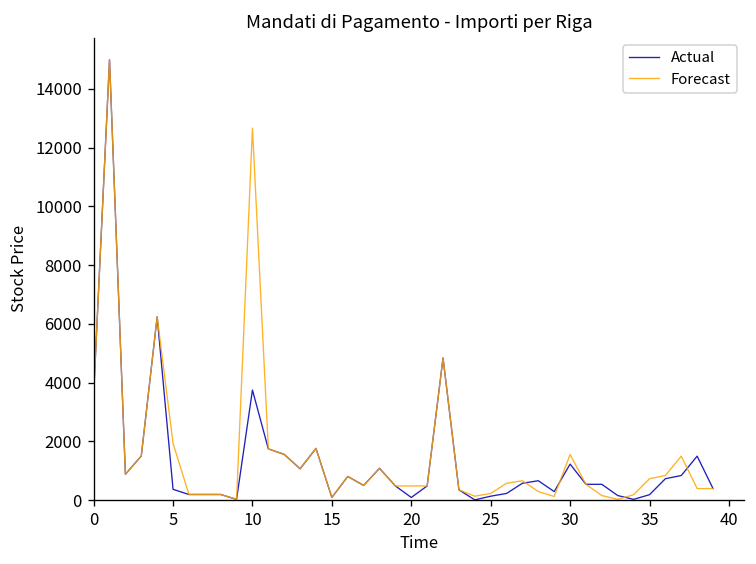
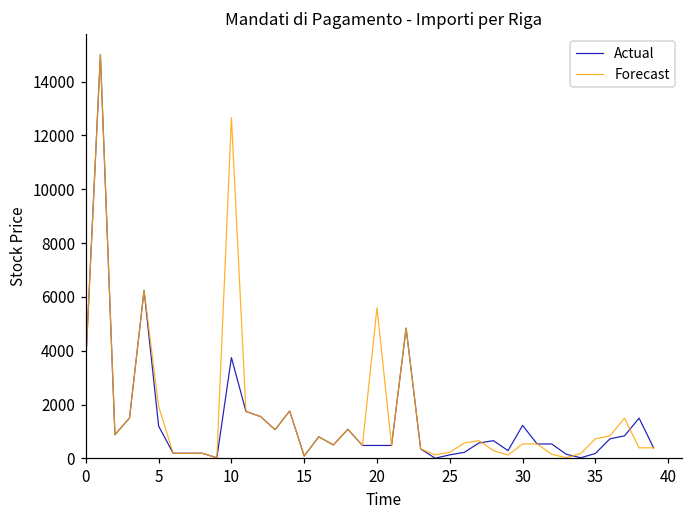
  {
    "Actual": {
-     "5": 400,
+     "5": 1200,
      "10": 3700,
-     "20": 100,
+     "20": 500,
      "30": 1200,
      "35": 200
    },
    "Forecast": {
      "5": 1900,
      "10": 12700,
-     "20": 500,
-     "30": 1600,
+     "20": 5600,
+     "30": 500,
      "35": 700
    }
  }
